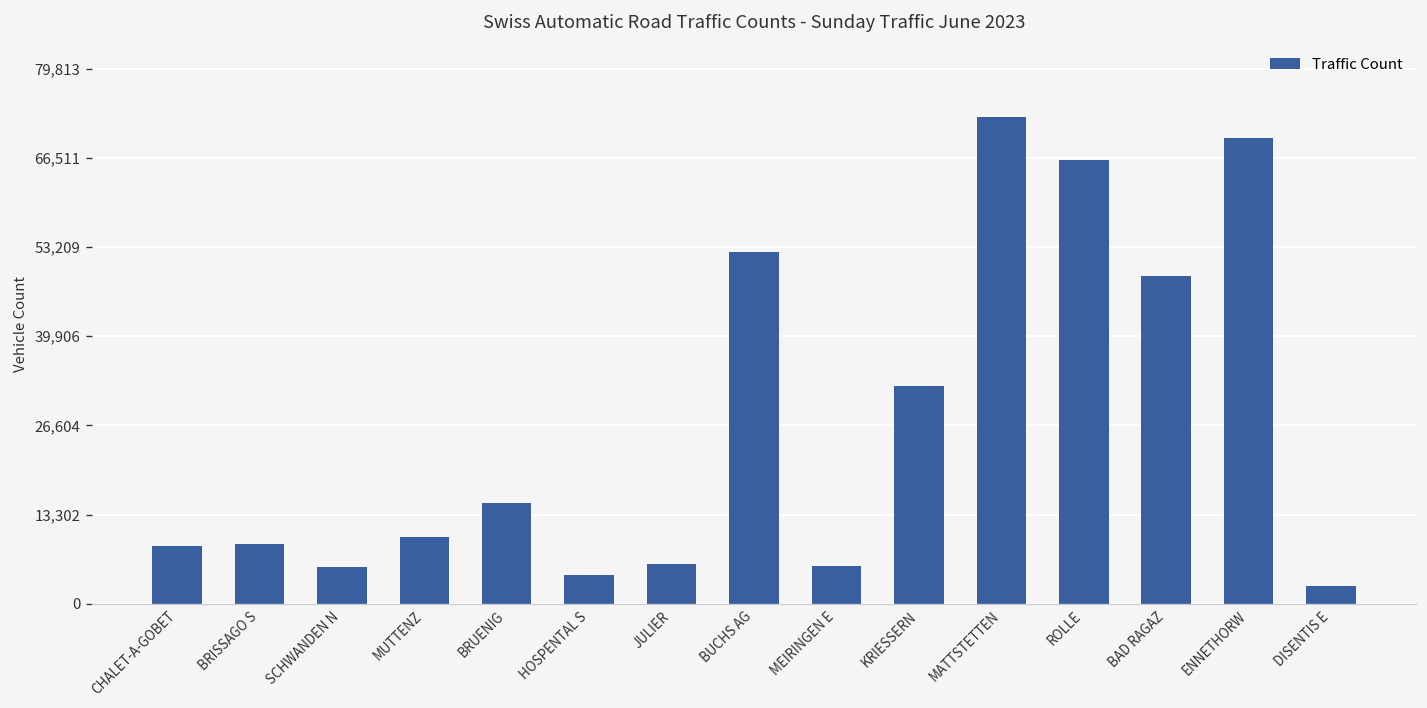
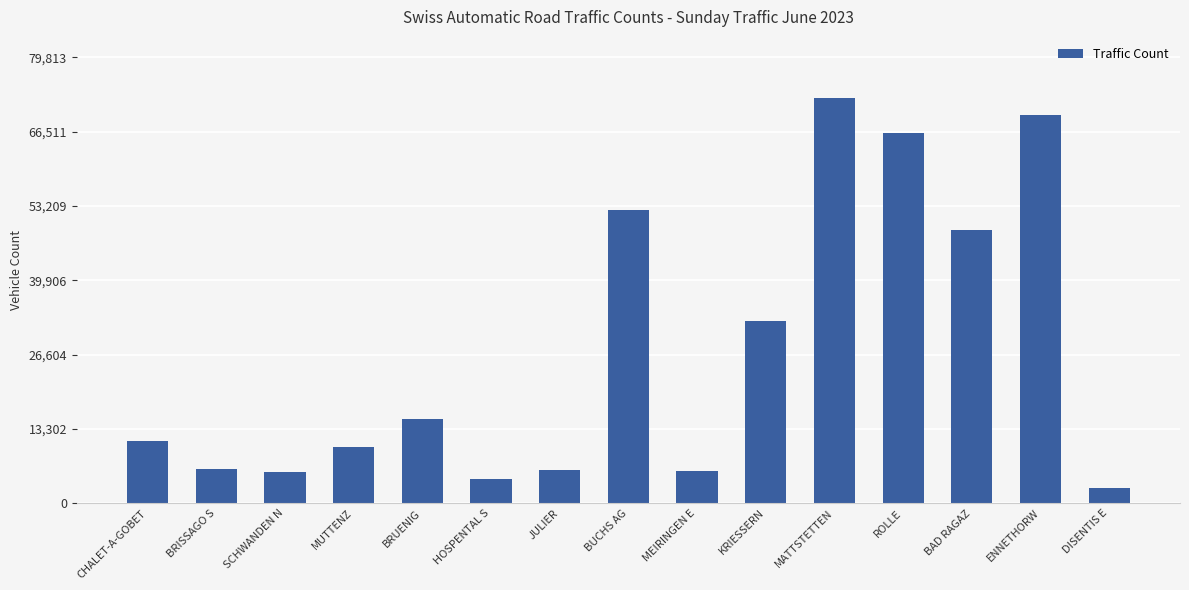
  {
-   "CHALET-A-GOBET": "9,000",
-   "BRISSAGO S": "9,000",
+   "CHALET-A-GOBET": "11,000",
+   "BRISSAGO S": "6,000",
    "SCHWANDEN N": "5,000",
    "MUTTENZ": "10,000",
    "BRUENIG": "15,000",
    "HOSPENTAL S": "4,000",
    "JULIER": "6,000",
    "BUCHS AG": "52,000",
    "MEIRINGEN E": "6,000",
    "KRIESSERN": "33,000",
    "MATTSTETTEN": "73,000",
    "ROLLE": "66,000",
    "BAD RAGAZ": "49,000",
    "ENNETHORW": "69,000",
    "DISENTIS E": "3,000"
  }
